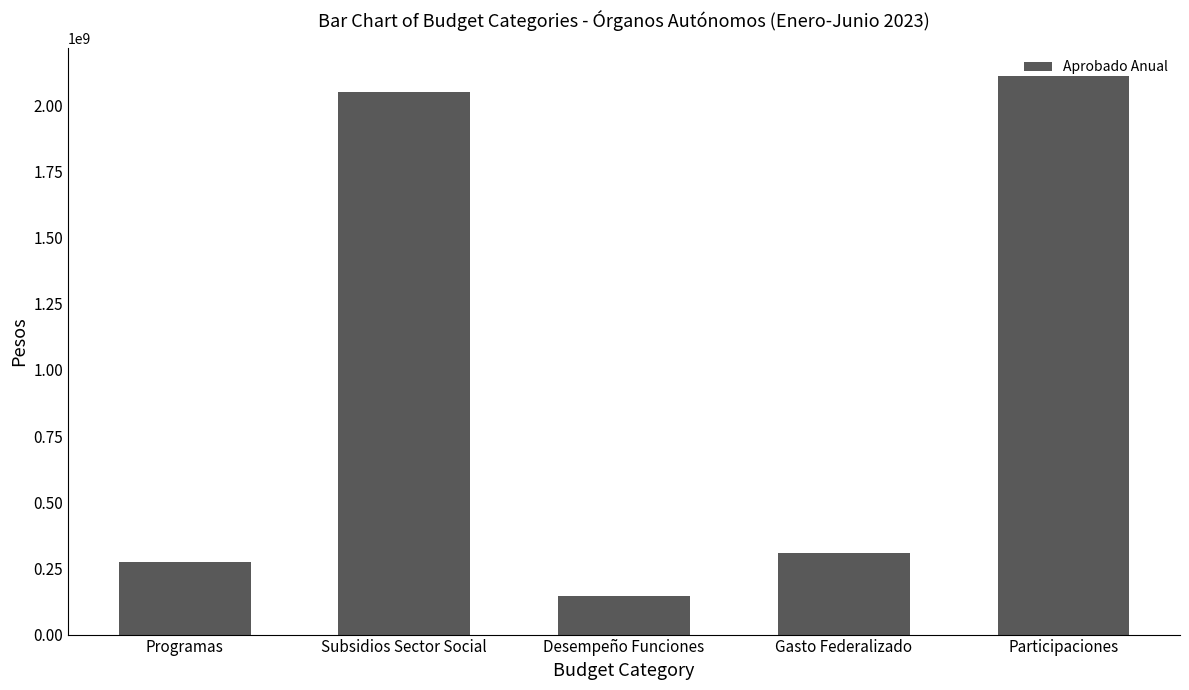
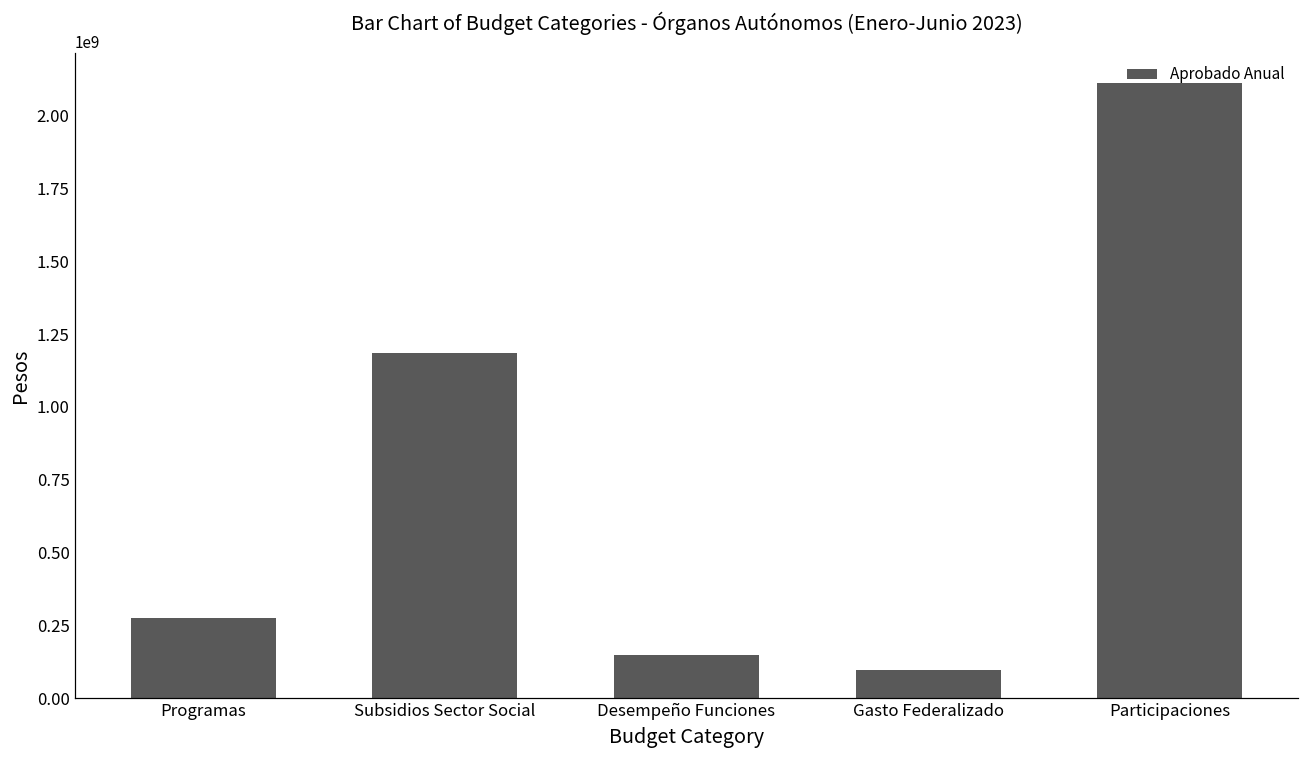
  {
    "Programas": 270000000,
-   "Subsidios Sector Social": 2050000000,
+   "Subsidios Sector Social": 1180000000,
    "Desempeño Funciones": 150000000,
-   "Gasto Federalizado": 310000000,
+   "Gasto Federalizado": 90000000,
    "Participaciones": 2110000000
  }
